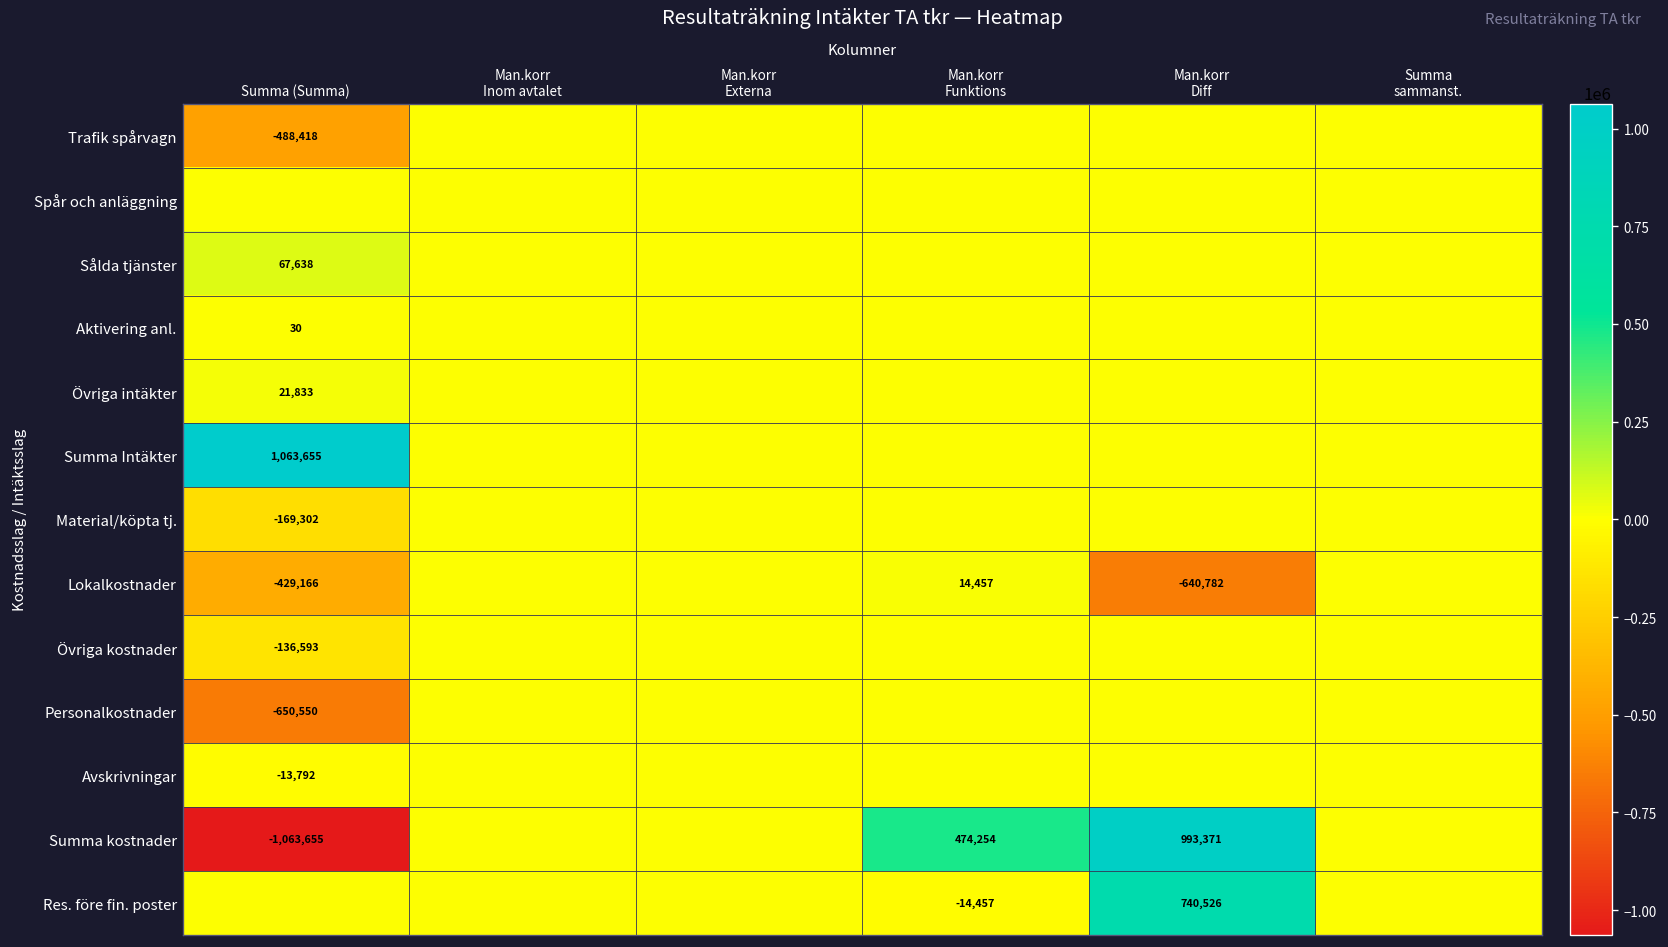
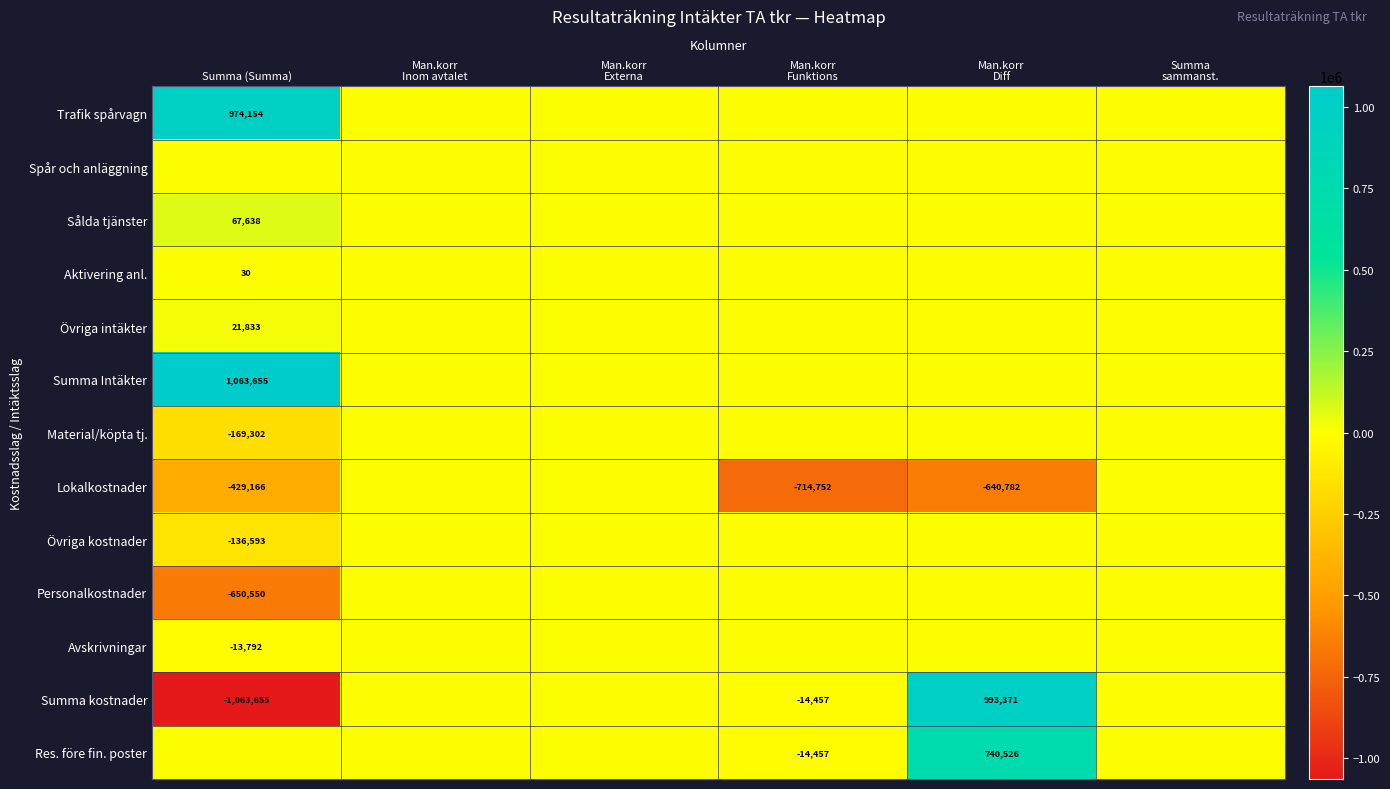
  {
    "Trafik spårvagn": {
-     "Summa (Summa)": "-488,418"
+     "Summa (Summa)": "974,154"
    },
    "Sålda tjänster": {
      "Summa (Summa)": "67,638"
    },
    "Aktivering anl.": {
      "Summa (Summa)": "30"
    },
    "Övriga intäkter": {
      "Summa (Summa)": "21,833"
    },
    "Summa Intäkter": {
      "Summa (Summa)": "1,063,655"
    },
    "Material/köpta tj.": {
      "Summa (Summa)": "-169,302"
    },
    "Lokalkostnader": {
      "Summa (Summa)": "-429,166",
-     "Man.korr Funktions": "14,457",
+     "Man.korr Funktions": "-714,752",
      "Man.korr Diff": "-640,782"
    },
    "Övriga kostnader": {
      "Summa (Summa)": "-136,593"
    },
    "Personalkostnader": {
      "Summa (Summa)": "-650,550"
    },
    "Avskrivningar": {
      "Summa (Summa)": "-13,792"
    },
    "Summa kostnader": {
      "Summa (Summa)": "-1,063,655",
-     "Man.korr Funktions": "474,254",
+     "Man.korr Funktions": "-14,457",
      "Man.korr Diff": "993,371"
    },
    "Res. före fin. poster": {
      "Man.korr Funktions": "-14,457",
      "Man.korr Diff": "740,526"
    }
  }
